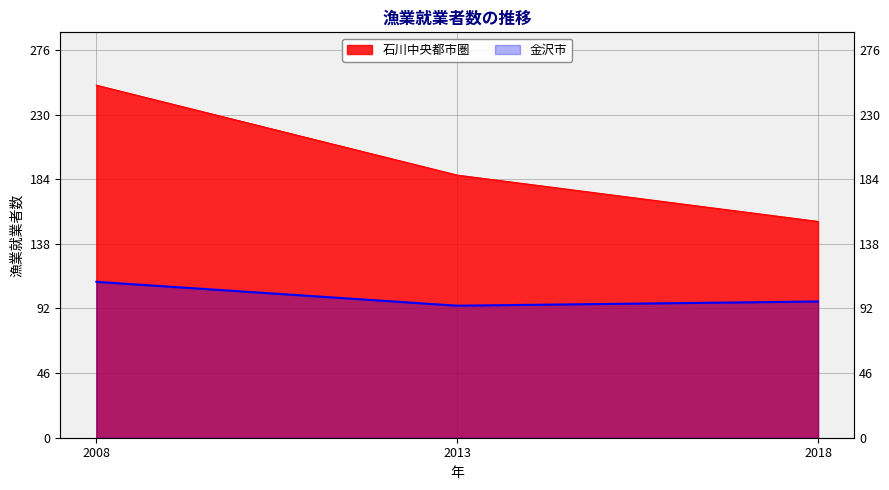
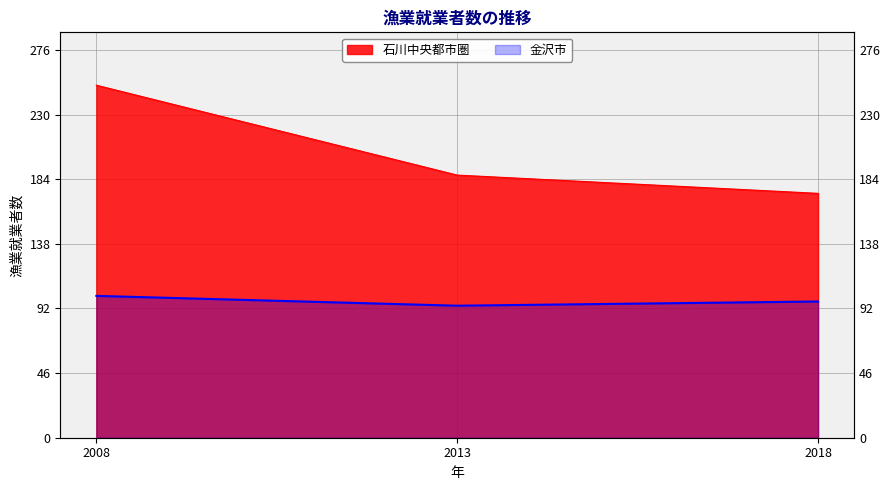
  {
    "石川中央都市圏": {
      "2008": 251,
      "2013": 187,
-     "2018": 154
+     "2018": 174
    },
    "金沢市": {
-     "2008": 111,
+     "2008": 101,
      "2013": 94,
      "2018": 97
    }
  }
